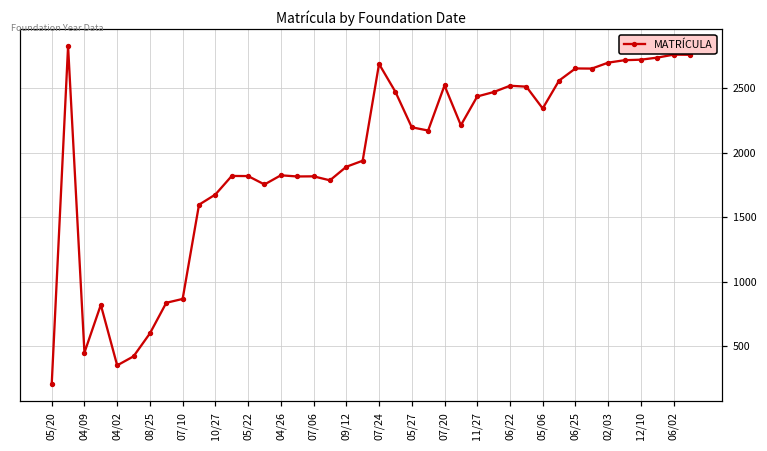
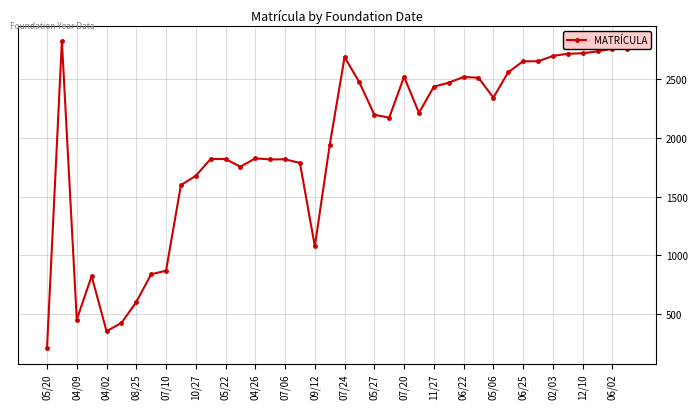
  {
    "05/20": 210,
    "04/09": 450,
    "04/02": 350,
    "08/25": 600,
    "07/10": 870,
    "10/27": 1680,
    "05/22": 1820,
    "04/26": 1830,
    "07/06": 1820,
-   "09/12": 1890,
+   "09/12": 1080,
    "07/24": 2690,
    "05/27": 2200,
    "07/20": 2520,
    "11/27": 2440,
    "06/22": 2520,
    "05/06": 2340,
    "06/25": 2650,
    "02/03": 2700,
    "12/10": 2720
  }
